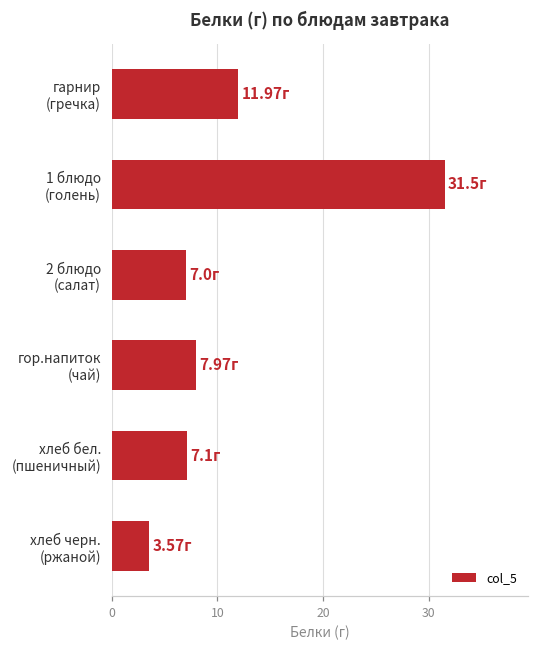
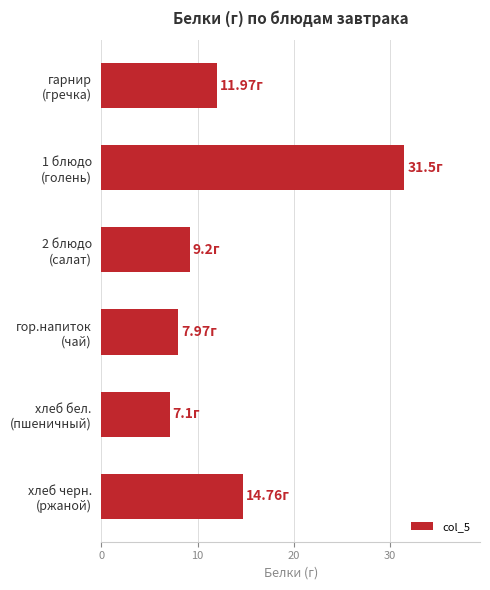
  {
    "гарнир (гречка)": "11.97г",
    "1 блюдо (голень)": "31.5г",
-   "2 блюдо (салат)": "7.0г",
+   "2 блюдо (салат)": "9.2г",
    "гор.напиток (чай)": "7.97г",
    "хлеб бел. (пшеничный)": "7.1г",
-   "хлеб черн. (ржаной)": "3.57г"
+   "хлеб черн. (ржаной)": "14.76г"
  }
